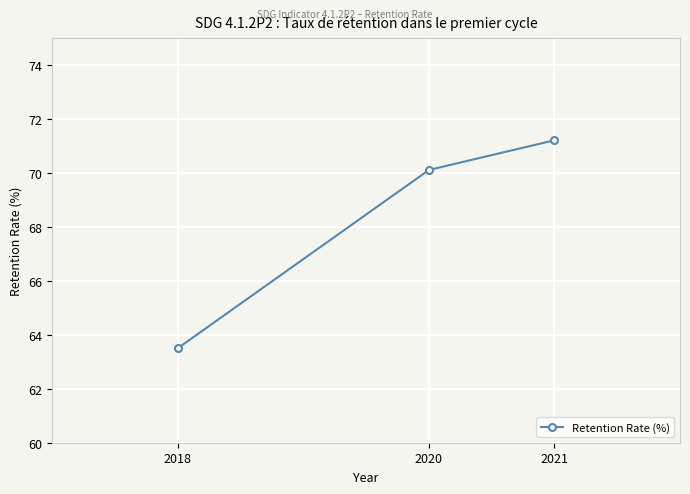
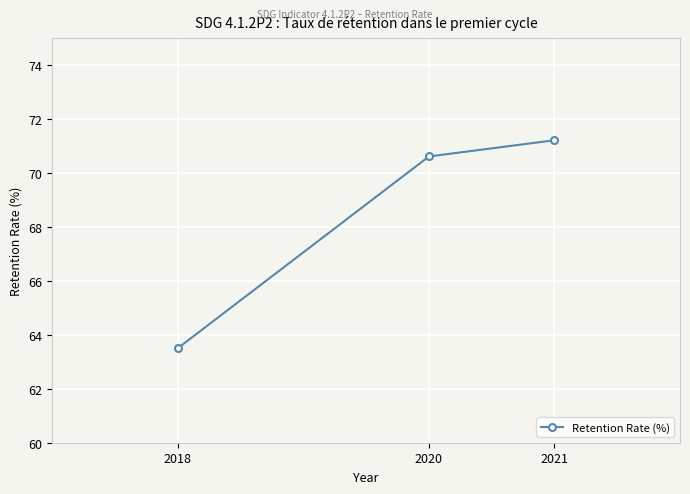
  {
    "2018": 63.5,
-   "2020": 70.1,
+   "2020": 70.6,
    "2021": 71.2
  }
